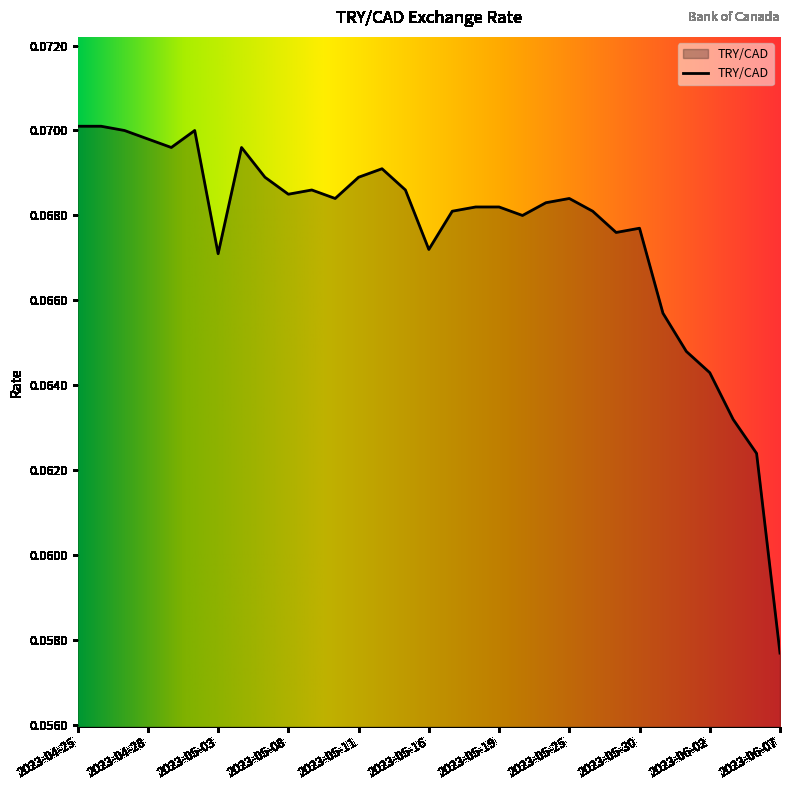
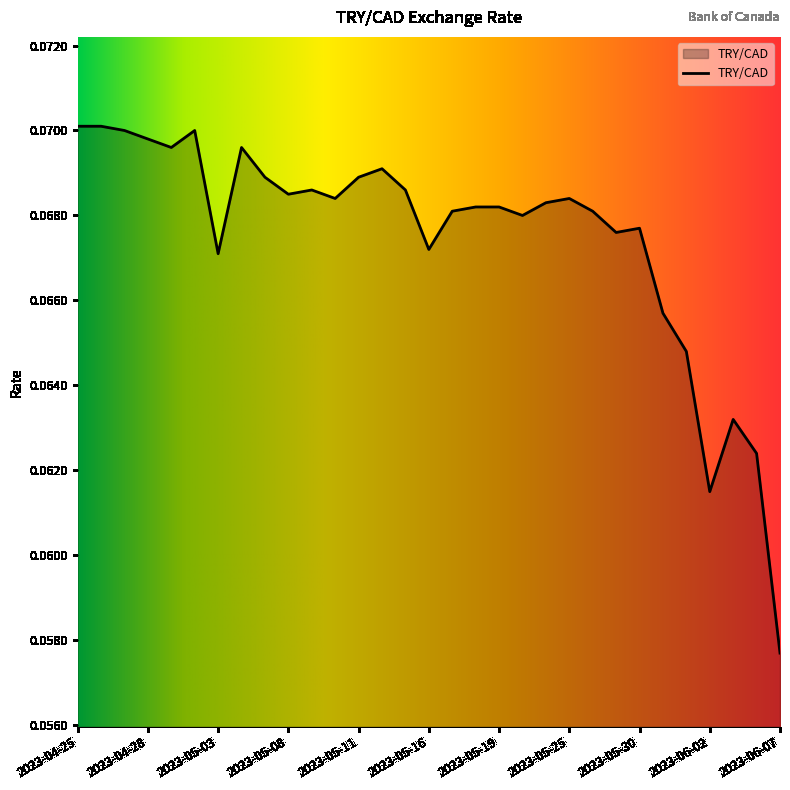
  {
    "2023-04-25": 0.0701,
    "2023-04-28": 0.0698,
    "2023-05-03": 0.0671,
    "2023-05-08": 0.0685,
    "2023-05-11": 0.0689,
    "2023-05-16": 0.0672,
    "2023-05-19": 0.0682,
    "2023-05-25": 0.0684,
    "2023-05-30": 0.0677,
-   "2023-06-02": 0.0643,
+   "2023-06-02": 0.0615,
    "2023-06-07": 0.0577
  }
